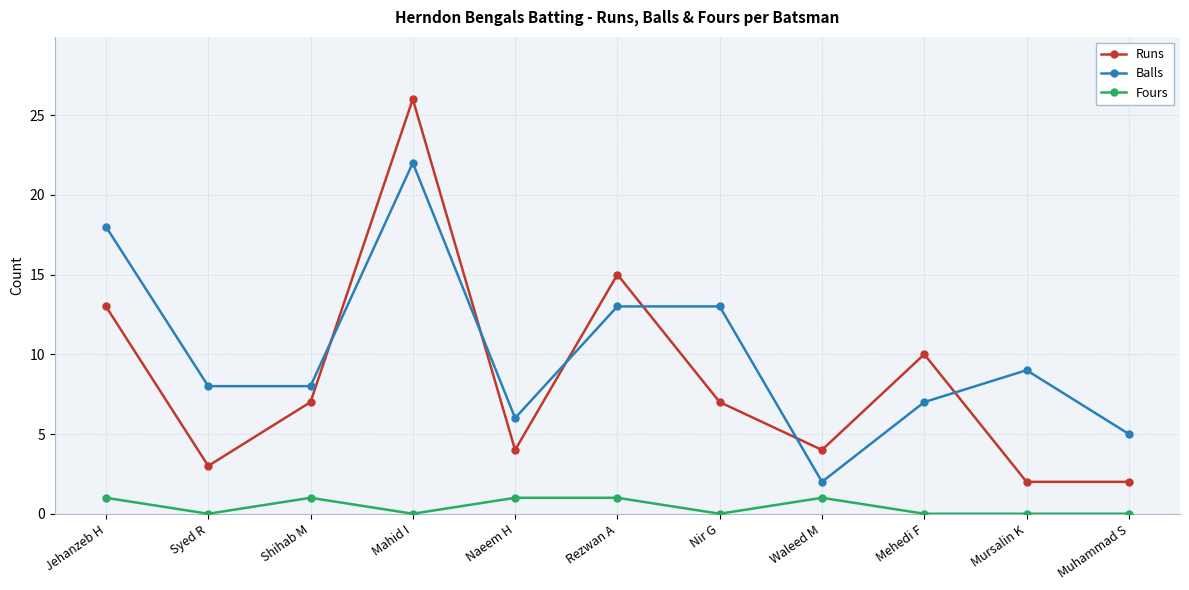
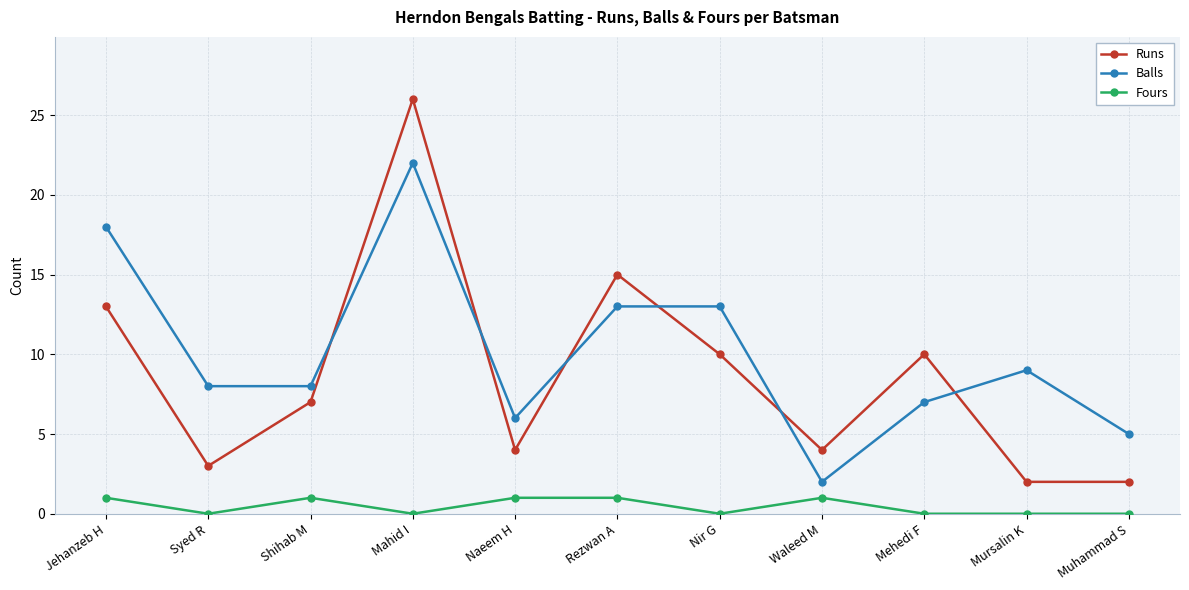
  {
    "Runs": {
      "Jehanzeb H": 13,
      "Syed R": 3,
      "Shihab M": 7,
      "Mahid I": 26,
      "Naeem H": 4,
      "Rezwan A": 15,
-     "Nir G": 7,
+     "Nir G": 10,
      "Waleed M": 4,
      "Mehedi F": 10,
      "Mursalin K": 2,
      "Muhammad S": 2
    },
    "Balls": {
      "Jehanzeb H": 18,
      "Syed R": 8,
      "Shihab M": 8,
      "Mahid I": 22,
      "Naeem H": 6,
      "Rezwan A": 13,
      "Nir G": 13,
      "Waleed M": 2,
      "Mehedi F": 7,
      "Mursalin K": 9,
      "Muhammad S": 5
    },
    "Fours": {
      "Jehanzeb H": 1,
      "Syed R": 0,
      "Shihab M": 1,
      "Mahid I": 0,
      "Naeem H": 1,
      "Rezwan A": 1,
      "Nir G": 0,
      "Waleed M": 1,
      "Mehedi F": 0,
      "Mursalin K": 0,
      "Muhammad S": 0
    }
  }
